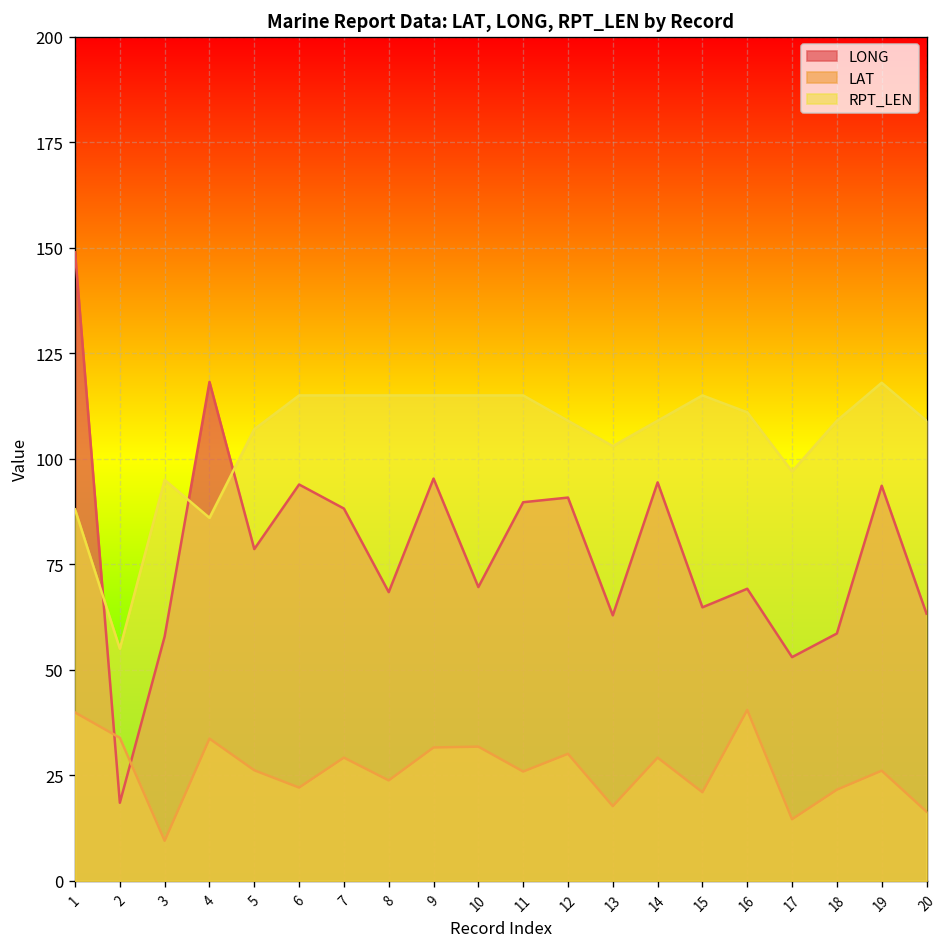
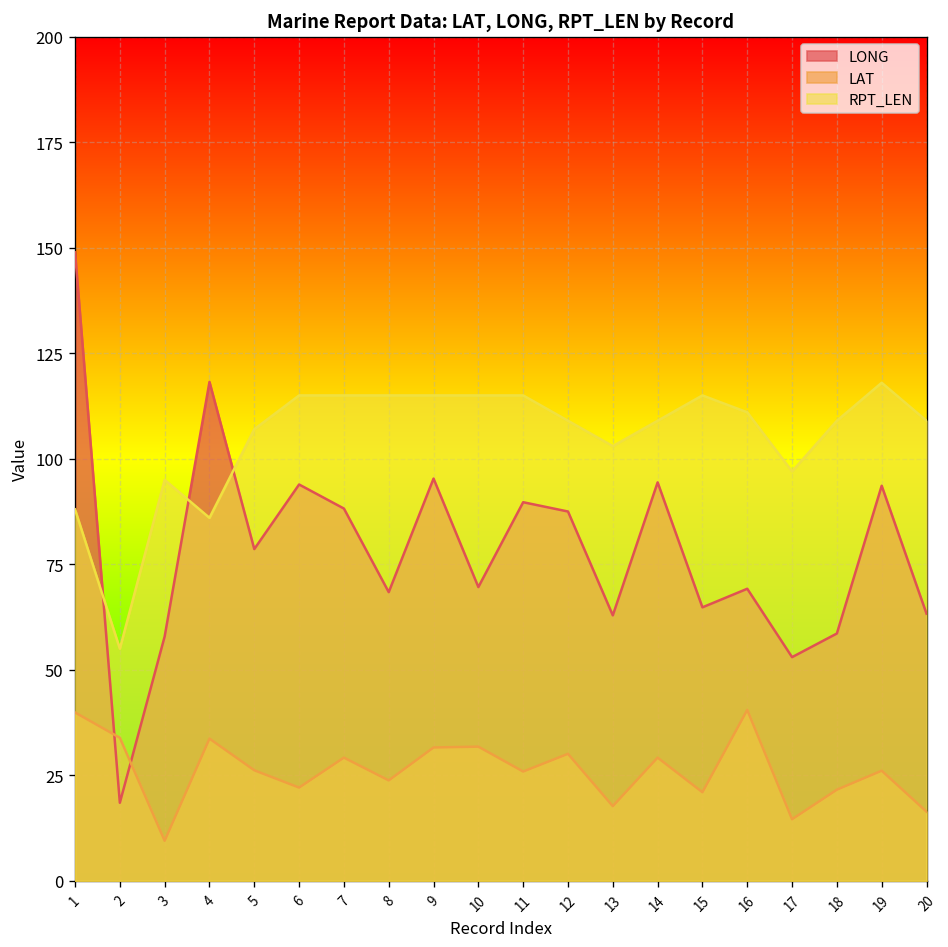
  {
    "LONG": {
      "1": 149,
      "2": 19,
      "3": 58,
      "4": 118,
      "5": 79,
      "6": 94,
      "7": 88,
      "8": 68,
      "9": 95,
      "10": 70,
      "11": 90,
-     "12": 91,
+     "12": 88,
      "13": 63,
      "14": 94,
      "15": 65,
      "16": 69,
      "17": 53,
      "18": 59,
      "19": 94,
      "20": 63
    },
    "LAT": {
      "1": 40,
      "2": 34,
      "3": 10,
      "4": 34,
      "5": 26,
      "6": 22,
      "7": 29,
      "8": 24,
      "9": 32,
      "10": 32,
      "11": 26,
      "12": 30,
      "13": 18,
      "14": 29,
      "15": 21,
      "16": 41,
      "17": 15,
      "18": 22,
      "19": 26,
      "20": 16
    },
    "RPT_LEN": {
      "1": 88,
      "2": 55,
      "3": 95,
      "4": 86,
      "5": 107,
      "6": 115,
      "7": 115,
      "8": 115,
      "9": 115,
      "10": 115,
      "11": 115,
      "12": 109,
      "13": 103,
      "14": 109,
      "15": 115,
      "16": 111,
      "17": 97,
      "18": 109,
      "19": 118,
      "20": 109
    }
  }
